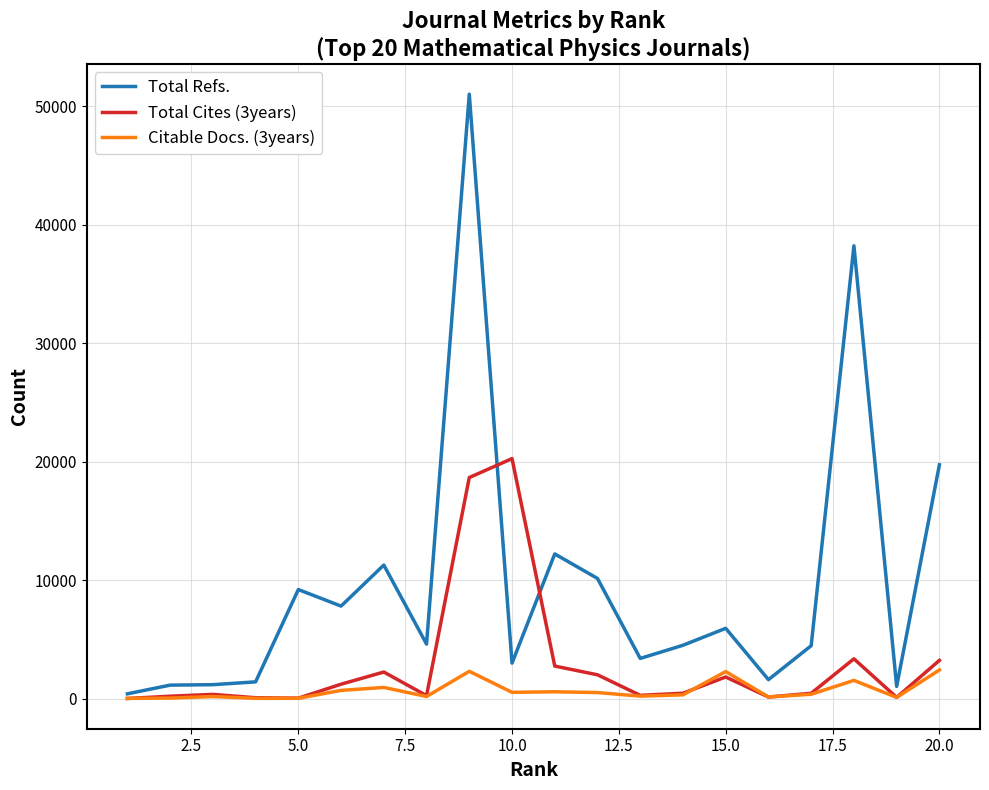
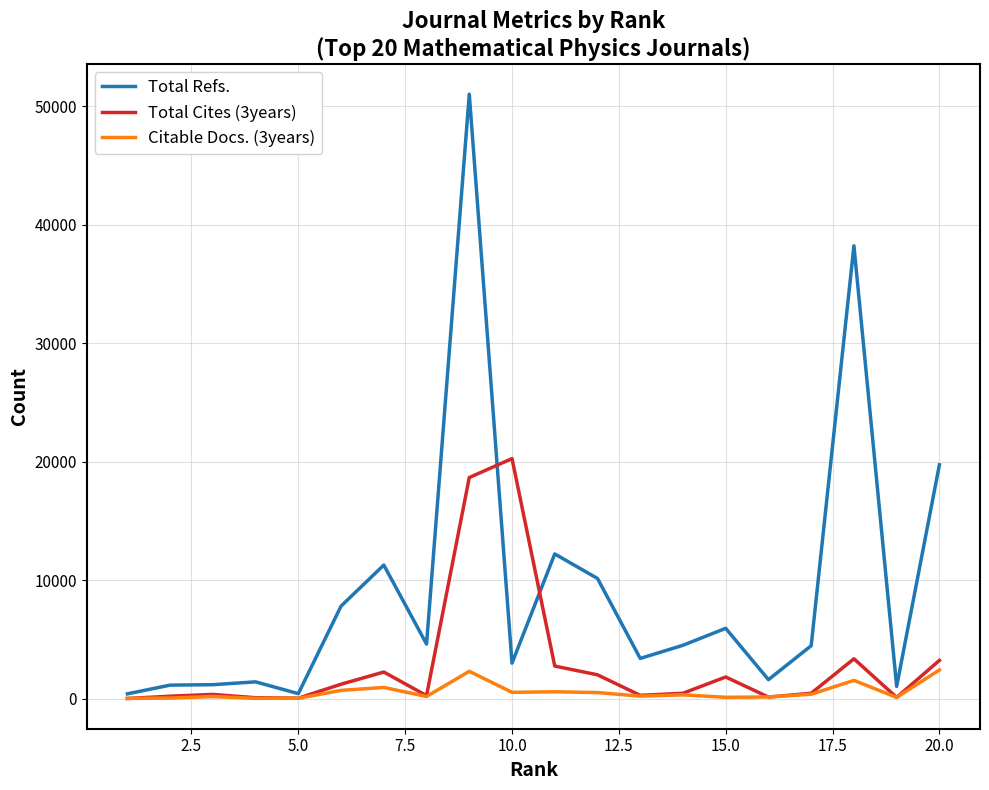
  {
    "Total Refs.": {
-     "5.0": 9200,
+     "5.0": 400,
      "10.0": 3000,
      "15.0": 5900,
      "20.0": 19700
    },
    "Total Cites (3years)": {
      "10.0": 20300,
      "15.0": 1800,
      "20.0": 3200
    },
    "Citable Docs. (3years)": {
      "10.0": 500,
-     "15.0": 2300,
+     "15.0": 100,
      "20.0": 2400
    }
  }
